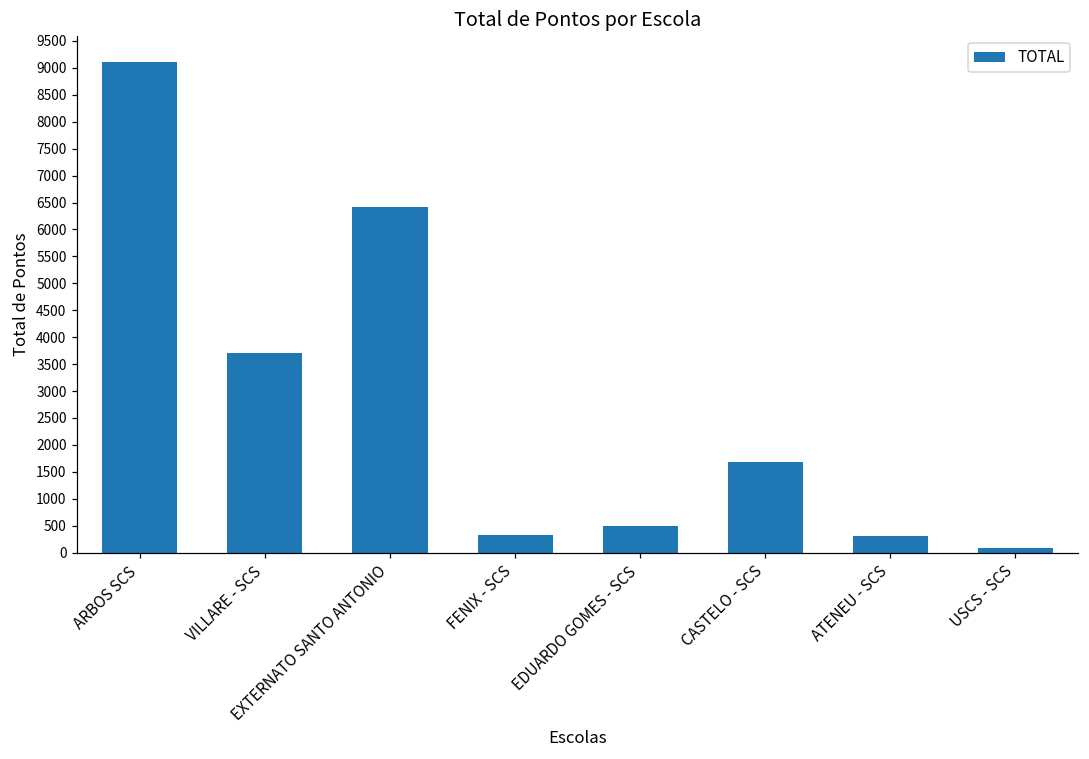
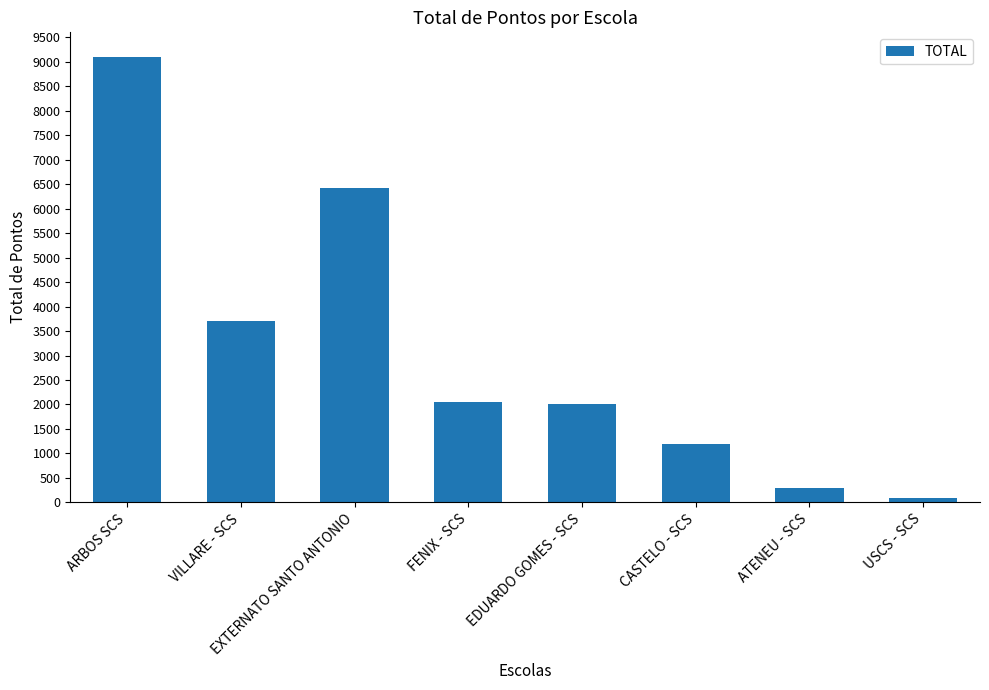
  {
    "ARBOS SCS": 9100,
    "VILLARE - SCS": 3700,
    "EXTERNATO SANTO ANTONIO": 6400,
-   "FENIX - SCS": 300,
-   "EDUARDO GOMES - SCS": 500,
-   "CASTELO - SCS": 1700,
+   "FENIX - SCS": 2100,
+   "EDUARDO GOMES - SCS": 2000,
+   "CASTELO - SCS": 1200,
    "ATENEU - SCS": 300,
    "USCS - SCS": 100
  }
